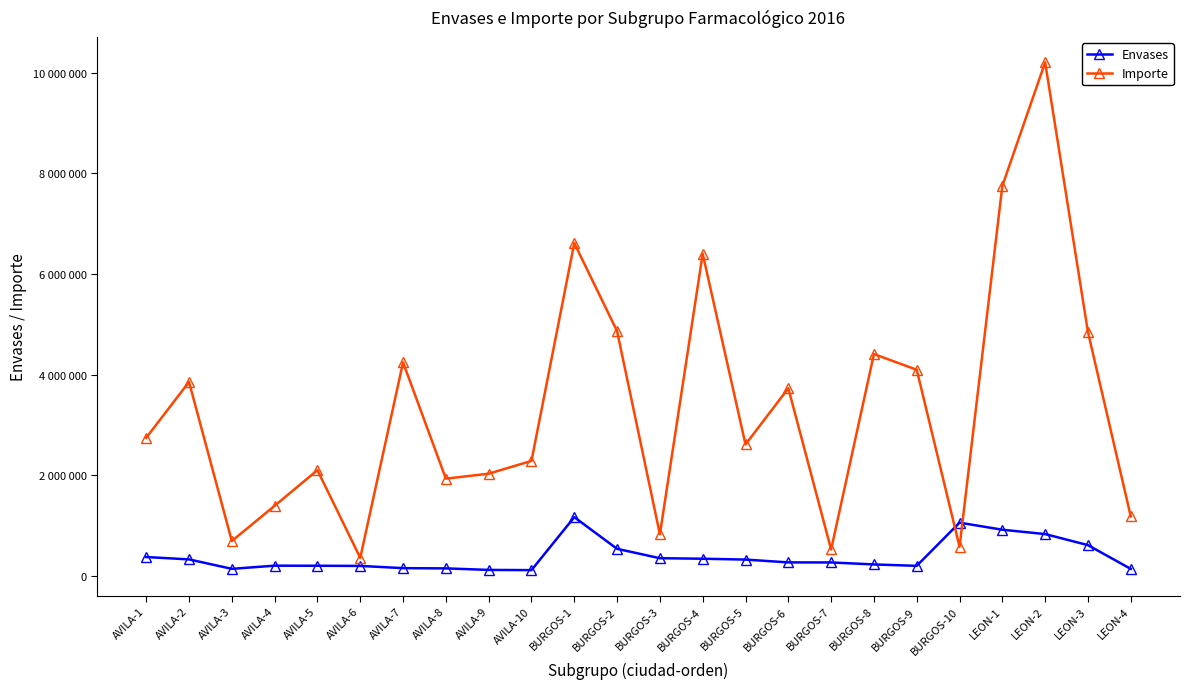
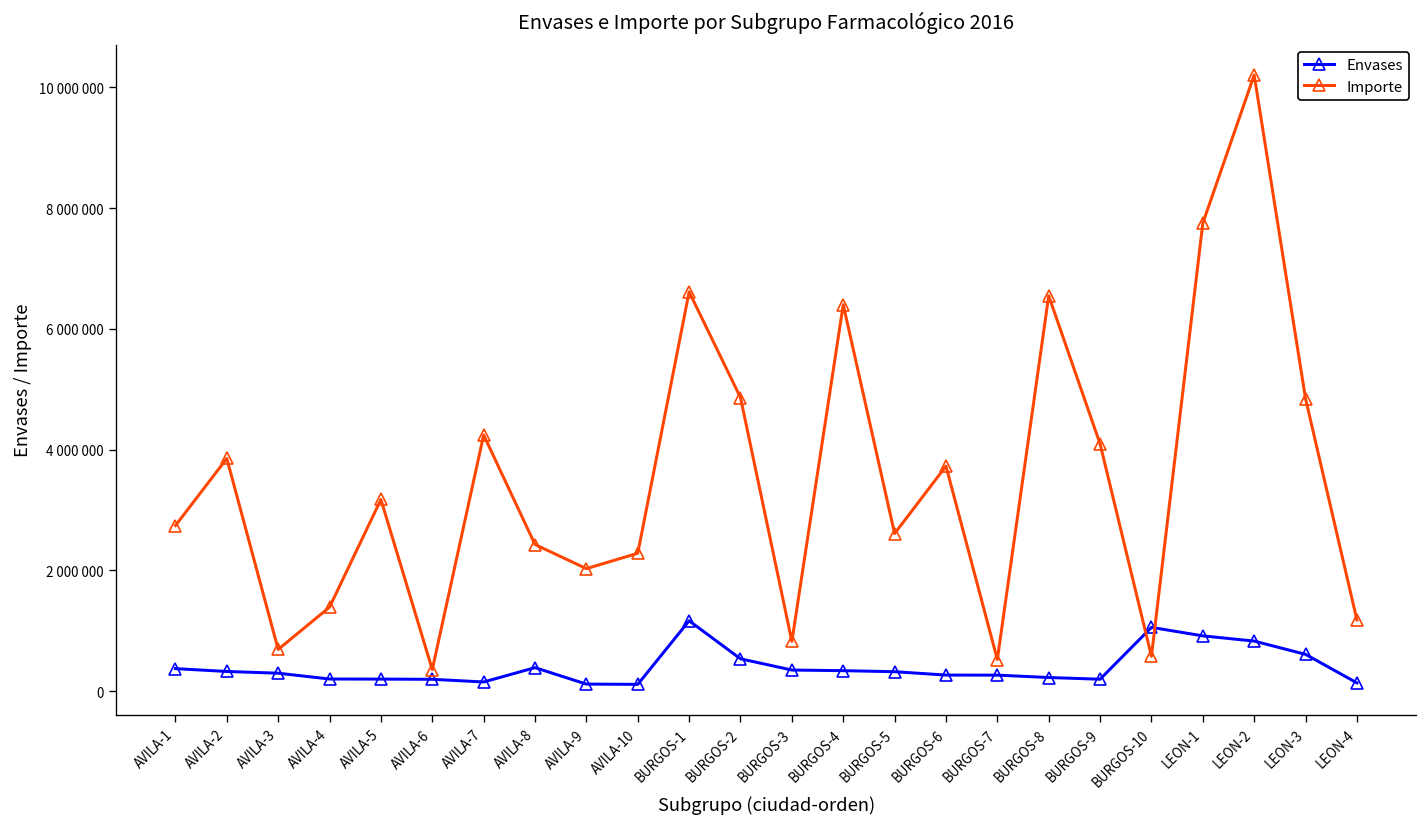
  {
    "Envases": {
      "AVILA-1": 400000,
      "AVILA-2": 300000,
-     "AVILA-3": 100000,
+     "AVILA-3": 300000,
      "AVILA-4": 200000,
      "AVILA-5": 200000,
      "AVILA-6": 200000,
      "AVILA-7": 200000,
-     "AVILA-8": 100000,
+     "AVILA-8": 400000,
      "AVILA-9": 100000,
      "AVILA-10": 100000,
      "BURGOS-1": 1200000,
      "BURGOS-2": 500000,
      "BURGOS-3": 400000,
      "BURGOS-4": 300000,
      "BURGOS-5": 300000,
      "BURGOS-6": 300000,
      "BURGOS-7": 300000,
      "BURGOS-8": 200000,
      "BURGOS-9": 200000,
      "BURGOS-10": 1100000,
      "LEON-1": 900000,
      "LEON-2": 800000,
      "LEON-3": 600000,
      "LEON-4": 100000
    },
    "Importe": {
      "AVILA-1": 2700000,
      "AVILA-2": 3900000,
      "AVILA-3": 700000,
      "AVILA-4": 1400000,
-     "AVILA-5": 2100000,
+     "AVILA-5": 3200000,
      "AVILA-6": 400000,
      "AVILA-7": 4200000,
-     "AVILA-8": 1900000,
+     "AVILA-8": 2400000,
      "AVILA-9": 2000000,
      "AVILA-10": 2300000,
      "BURGOS-1": 6600000,
      "BURGOS-2": 4900000,
      "BURGOS-3": 800000,
      "BURGOS-4": 6400000,
      "BURGOS-5": 2600000,
      "BURGOS-6": 3700000,
      "BURGOS-7": 500000,
-     "BURGOS-8": 4400000,
+     "BURGOS-8": 6500000,
      "BURGOS-9": 4100000,
      "BURGOS-10": 600000,
      "LEON-1": 7800000,
      "LEON-2": 10200000,
      "LEON-3": 4800000,
      "LEON-4": 1200000
    }
  }
